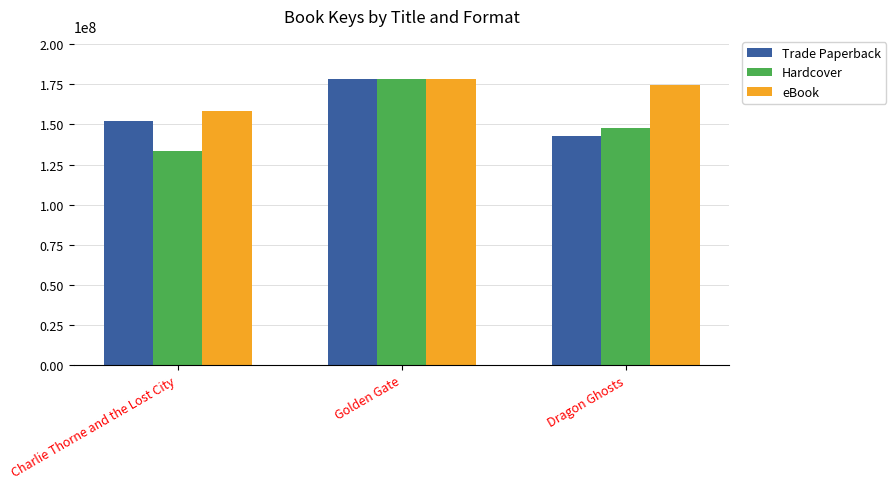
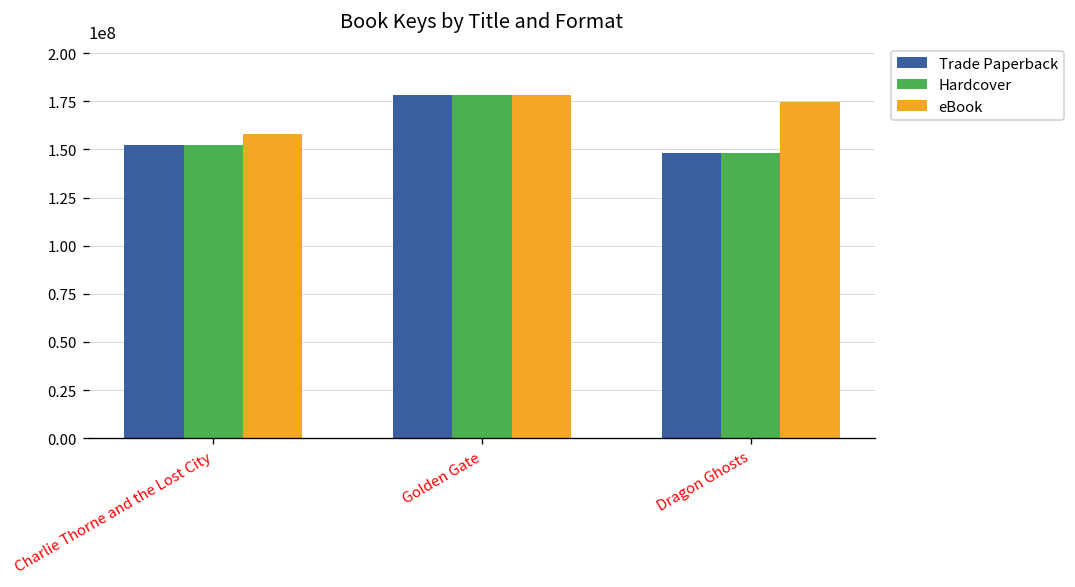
  {
    "Trade Paperback": {
      "Charlie Thorne and the Lost City": 152000000,
      "Golden Gate": 178000000,
-     "Dragon Ghosts": 143000000
+     "Dragon Ghosts": 148000000
    },
    "Hardcover": {
-     "Charlie Thorne and the Lost City": 134000000,
+     "Charlie Thorne and the Lost City": 152000000,
      "Golden Gate": 178000000,
      "Dragon Ghosts": 148000000
    },
    "eBook": {
      "Charlie Thorne and the Lost City": 158000000,
      "Golden Gate": 178000000,
      "Dragon Ghosts": 175000000
    }
  }
